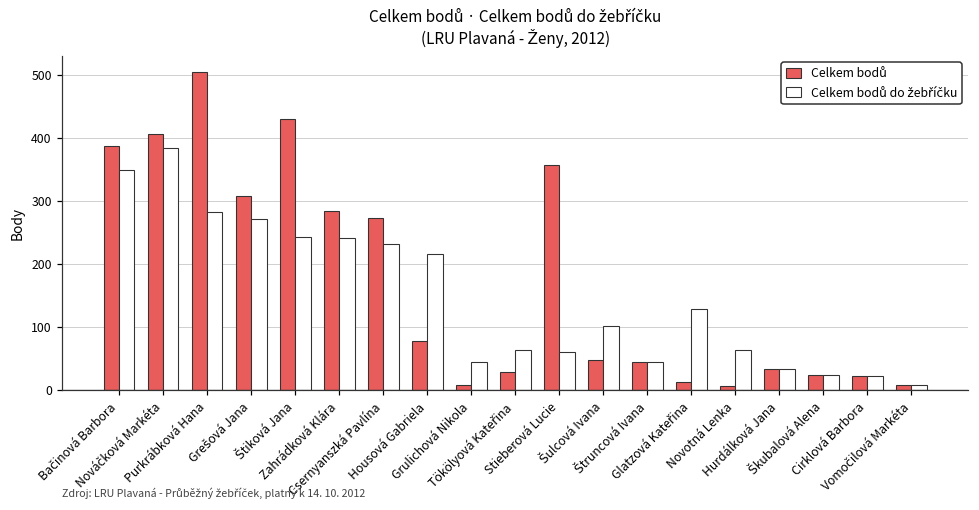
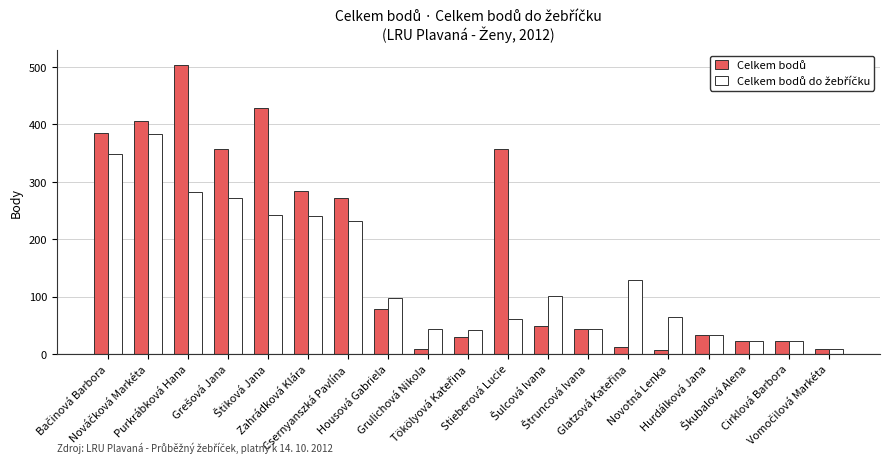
  {
    "Celkem bodů": {
      "Bačinová Barbora": 390,
      "Nováčková Markéta": 410,
      "Purkrábková Hana": 500,
-     "Grešová Jana": 310,
+     "Grešová Jana": 360,
      "Štiková Jana": 430,
      "Zahrádková Klára": 280,
      "Csernyanszká Pavlína": 270,
      "Housová Gabriela": 80,
      "Grulichová Nikola": 10,
      "Tökölyová Kateřina": 30,
      "Stieberová Lucie": 360,
      "Šulcová Ivana": 50,
      "Štruncová Ivana": 40,
      "Glatzová Kateřina": 10,
      "Novotná Lenka": 10,
      "Hurdálková Jana": 30,
      "Škubalová Alena": 20,
      "Cirklová Barbora": 20,
      "Vomočilová Markéta": 10
    },
    "Celkem bodů do žebříčku": {
      "Bačinová Barbora": 350,
      "Nováčková Markéta": 380,
      "Purkrábková Hana": 280,
      "Grešová Jana": 270,
      "Štiková Jana": 240,
      "Zahrádková Klára": 240,
      "Csernyanszká Pavlína": 230,
-     "Housová Gabriela": 220,
+     "Housová Gabriela": 100,
      "Grulichová Nikola": 40,
-     "Tökölyová Kateřina": 60,
+     "Tökölyová Kateřina": 40,
      "Stieberová Lucie": 60,
      "Šulcová Ivana": 100,
      "Štruncová Ivana": 40,
      "Glatzová Kateřina": 130,
      "Novotná Lenka": 60,
      "Hurdálková Jana": 30,
      "Škubalová Alena": 20,
      "Cirklová Barbora": 20,
      "Vomočilová Markéta": 10
    }
  }
